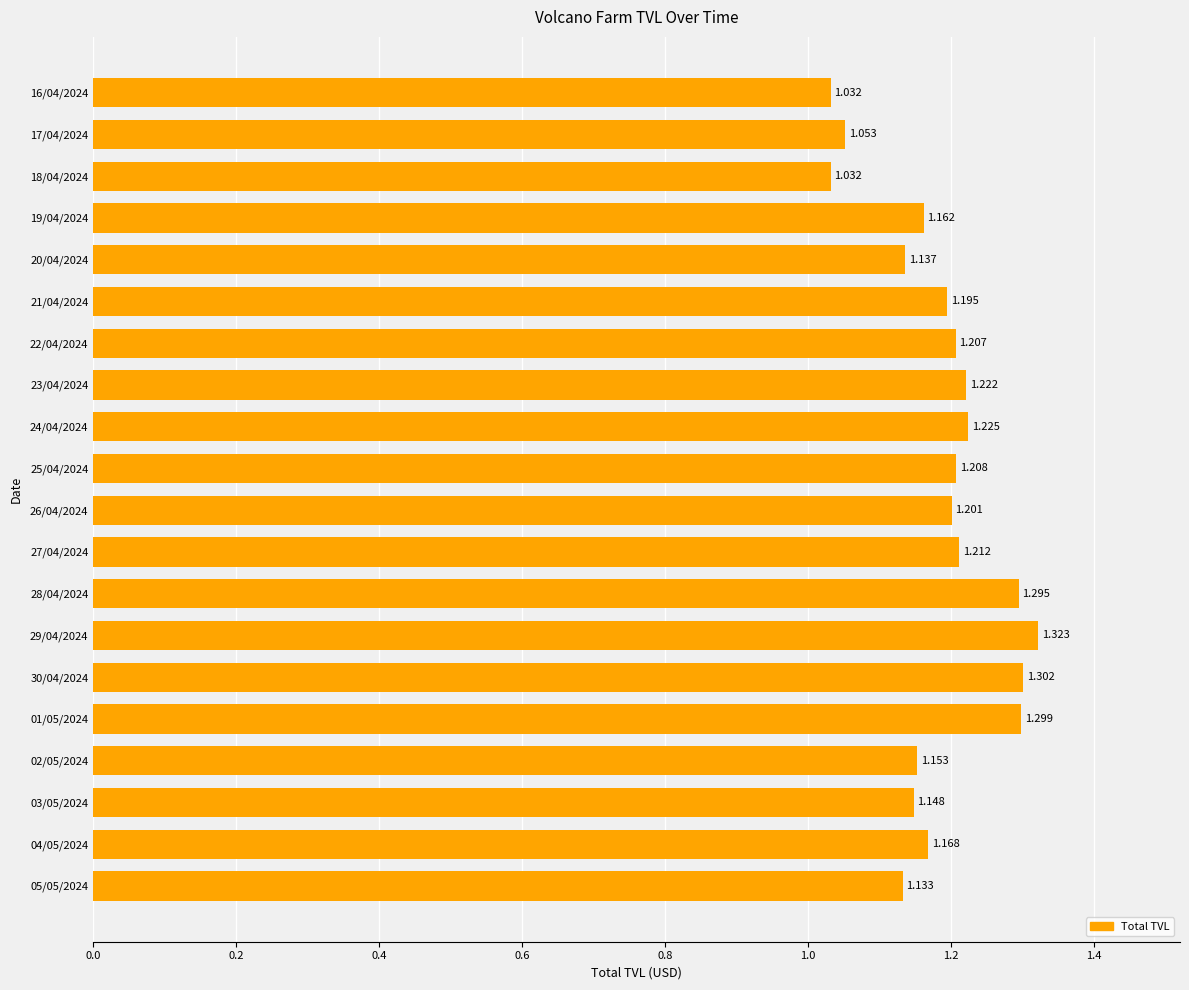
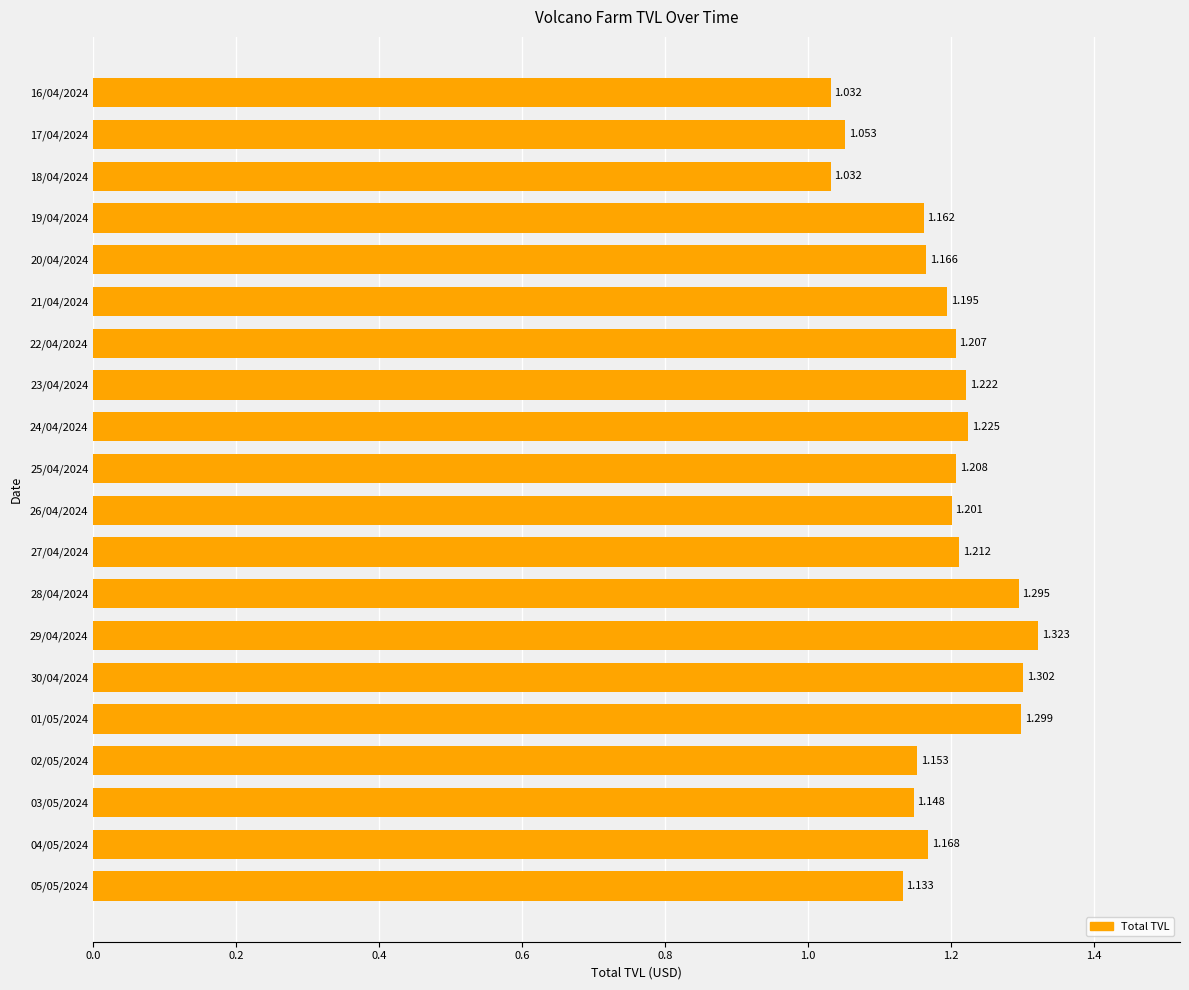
  {
    "16/04/2024": 1.032,
    "17/04/2024": 1.053,
    "18/04/2024": 1.032,
    "19/04/2024": 1.162,
-   "20/04/2024": 1.137,
+   "20/04/2024": 1.166,
    "21/04/2024": 1.195,
    "22/04/2024": 1.207,
    "23/04/2024": 1.222,
    "24/04/2024": 1.225,
    "25/04/2024": 1.208,
    "26/04/2024": 1.201,
    "27/04/2024": 1.212,
    "28/04/2024": 1.295,
    "29/04/2024": 1.323,
    "30/04/2024": 1.302,
    "01/05/2024": 1.299,
    "02/05/2024": 1.153,
    "03/05/2024": 1.148,
    "04/05/2024": 1.168,
    "05/05/2024": 1.133
  }
